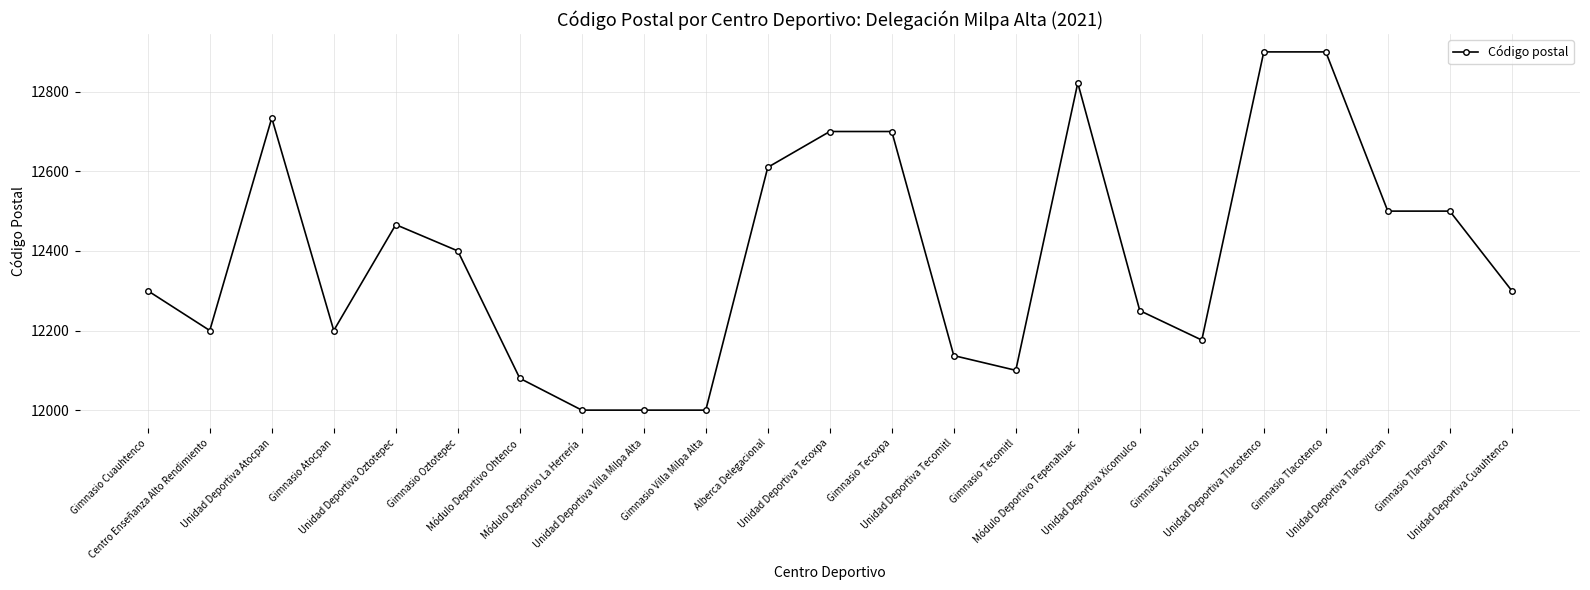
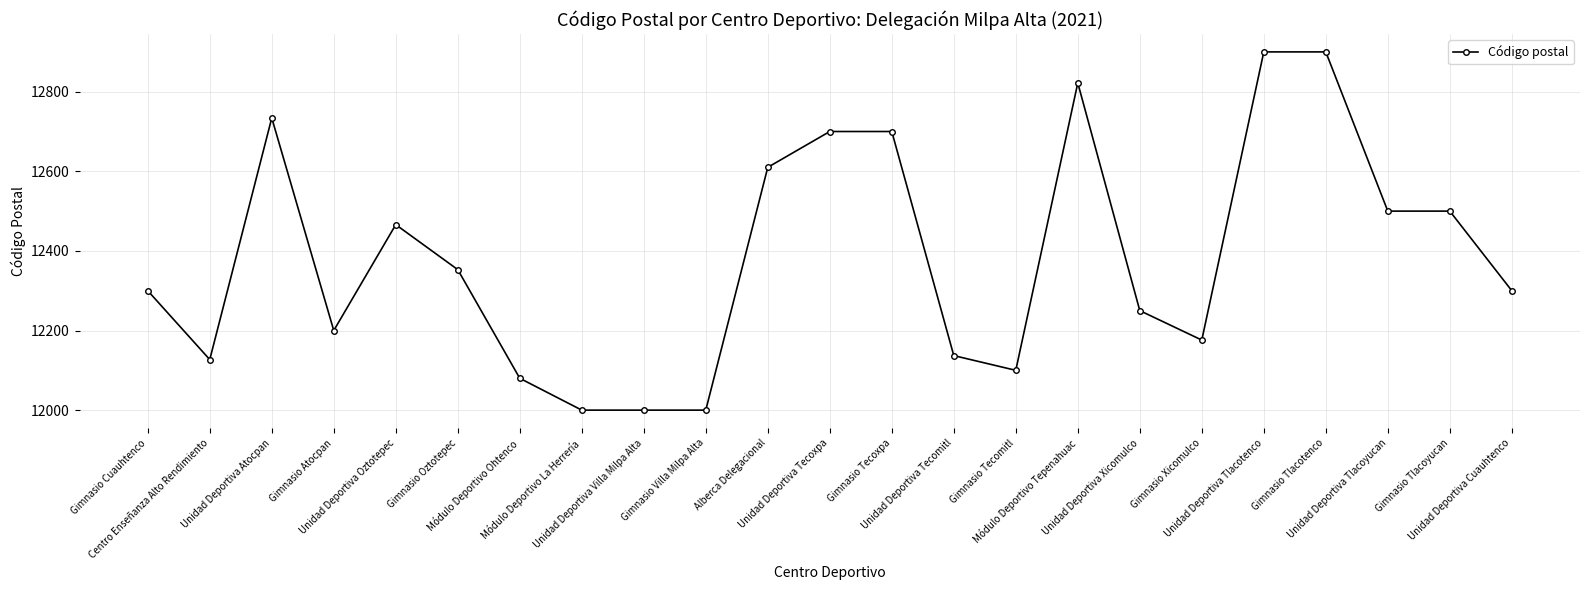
  {
    "Gimnasio Cuauhtenco": 12300,
-   "Centro Enseñanza Alto Rendimiento": 12200,
+   "Centro Enseñanza Alto Rendimiento": 12130,
    "Unidad Deportiva Atocpan": 12730,
    "Gimnasio Atocpan": 12200,
    "Unidad Deportiva Oztotepec": 12470,
-   "Gimnasio Oztotepec": 12400,
+   "Gimnasio Oztotepec": 12350,
    "Módulo Deportivo Ohtenco": 12080,
    "Módulo Deportivo La Herrería": 12000,
    "Unidad Deportiva Villa Milpa Alta": 12000,
    "Gimnasio Villa Milpa Alta": 12000,
    "Alberca Delegacional": 12610,
    "Unidad Deportiva Tecoxpa": 12700,
    "Gimnasio Tecoxpa": 12700,
    "Unidad Deportiva Tecomitl": 12140,
    "Gimnasio Tecomitl": 12100,
    "Módulo Deportivo Tepenahuac": 12820,
    "Unidad Deportiva Xicomulco": 12250,
    "Gimnasio Xicomulco": 12180,
    "Unidad Deportiva Tlacotenco": 12900,
    "Gimnasio Tlacotenco": 12900,
    "Unidad Deportiva Tlacoyucan": 12500,
    "Gimnasio Tlacoyucan": 12500,
    "Unidad Deportiva Cuauhtenco": 12300
  }
